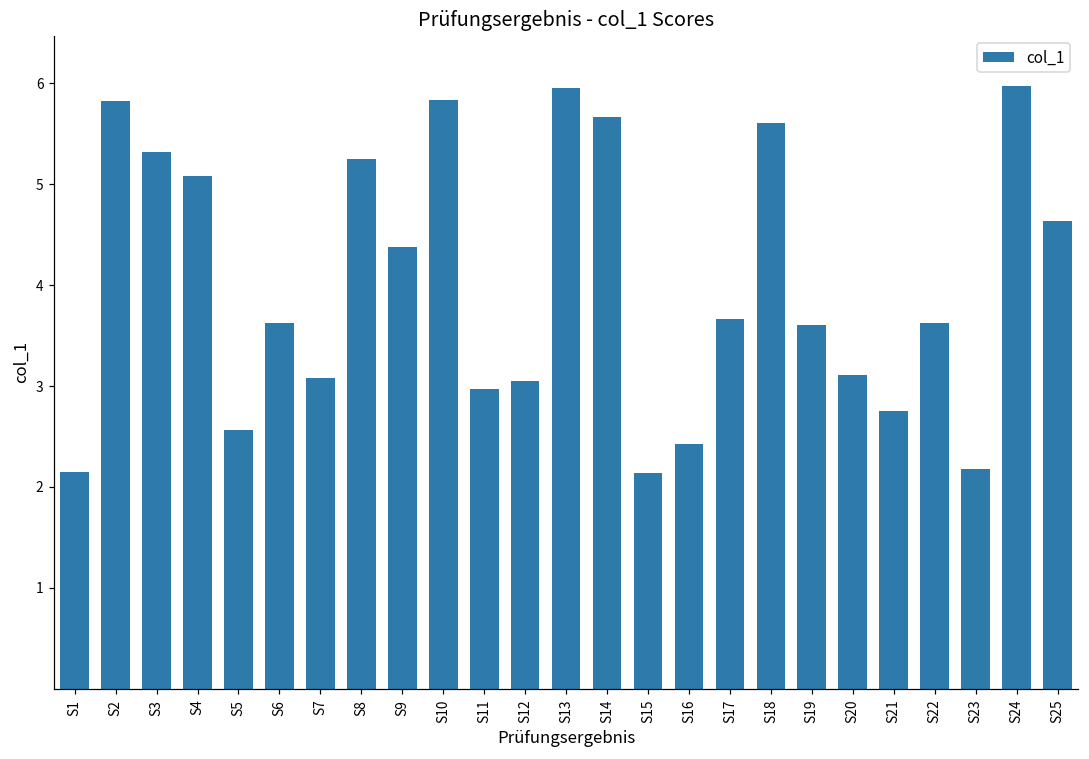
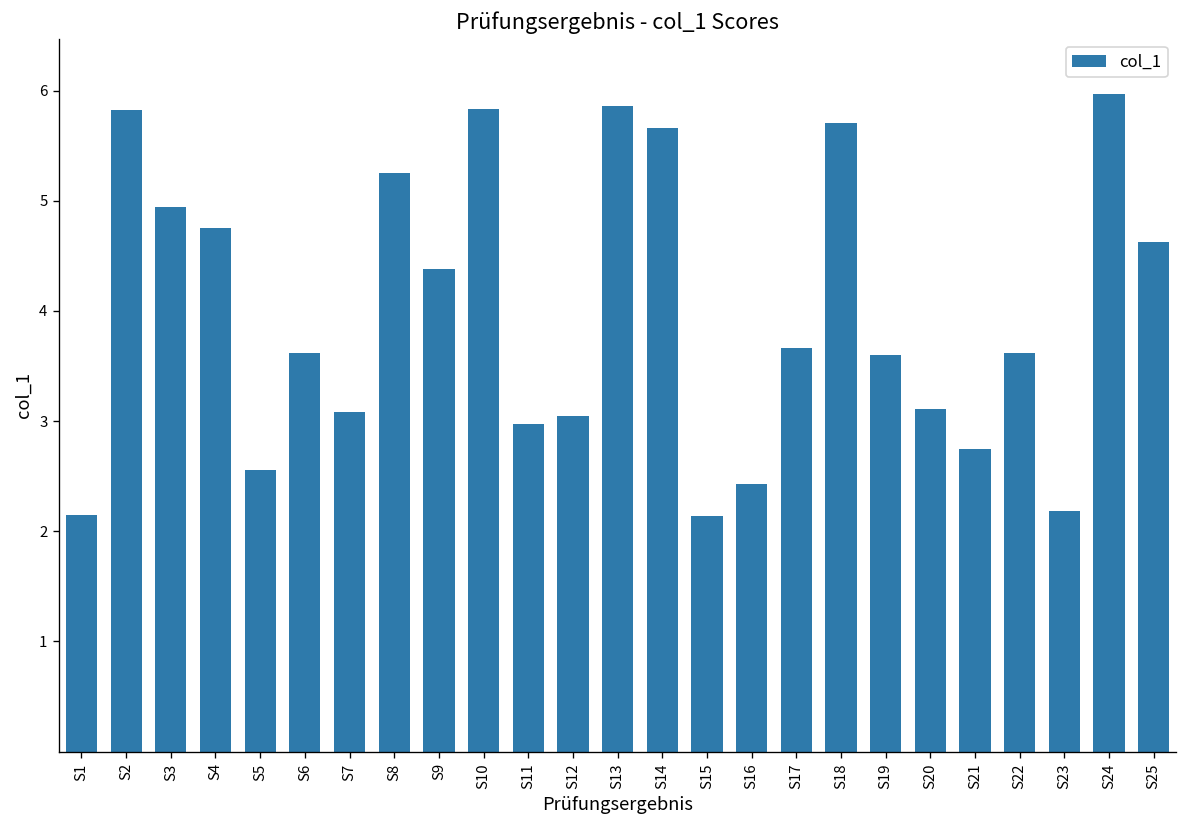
  {
    "S1": 2.2,
    "S2": 5.8,
-   "S3": 5.3,
-   "S4": 5.1,
+   "S3": 4.9,
+   "S4": 4.8,
    "S5": 2.6,
    "S6": 3.6,
    "S7": 3.1,
    "S8": 5.3,
    "S9": 4.4,
    "S10": 5.8,
    "S11": 3.0,
    "S12": 3.1,
-   "S13": 6.0,
+   "S13": 5.9,
    "S14": 5.7,
    "S15": 2.1,
    "S16": 2.4,
    "S17": 3.7,
-   "S18": 5.6,
+   "S18": 5.7,
    "S19": 3.6,
    "S20": 3.1,
    "S21": 2.8,
    "S22": 3.6,
    "S23": 2.2,
    "S24": 6.0,
    "S25": 4.6
  }
